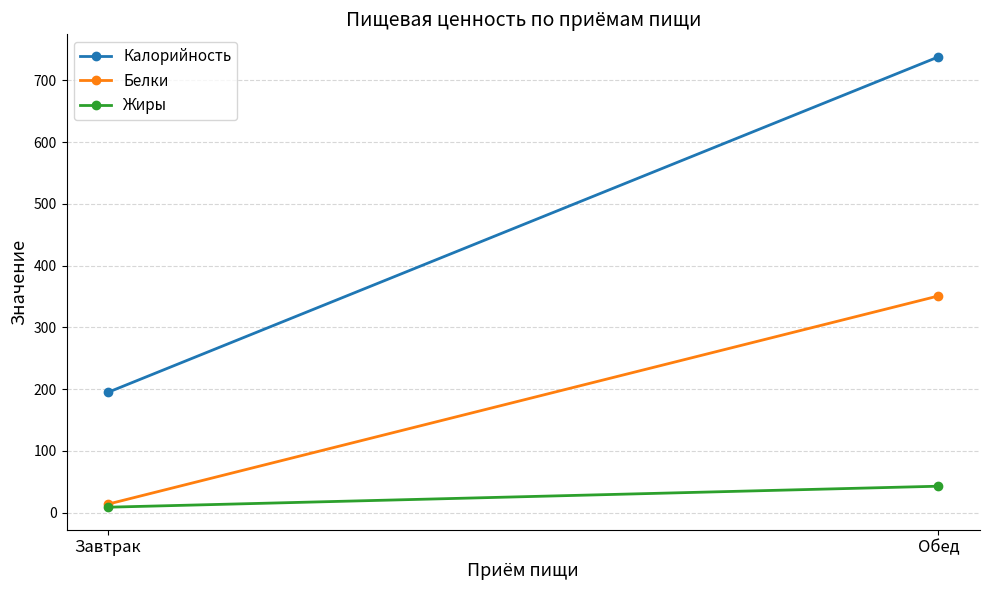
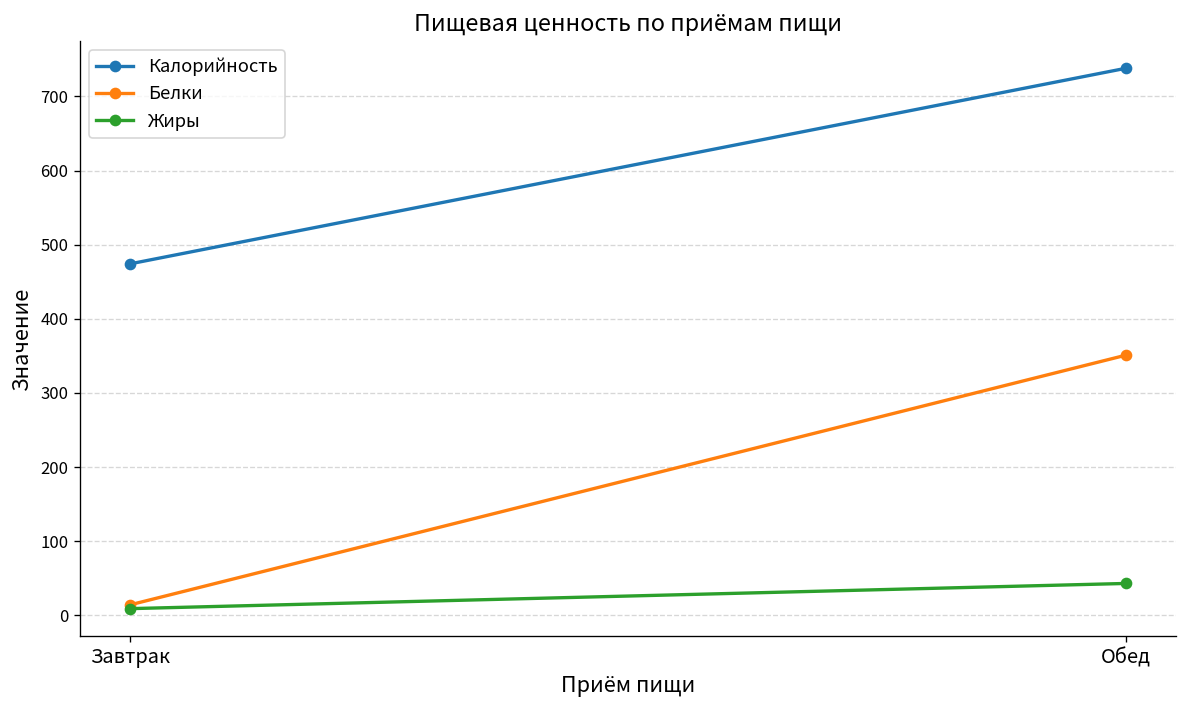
  {
    "Калорийность": {
-     "Завтрак": 200,
+     "Завтрак": 470,
      "Обед": 740
    },
    "Белки": {
      "Завтрак": 10,
      "Обед": 350
    },
    "Жиры": {
      "Завтрак": 10,
      "Обед": 40
    }
  }
